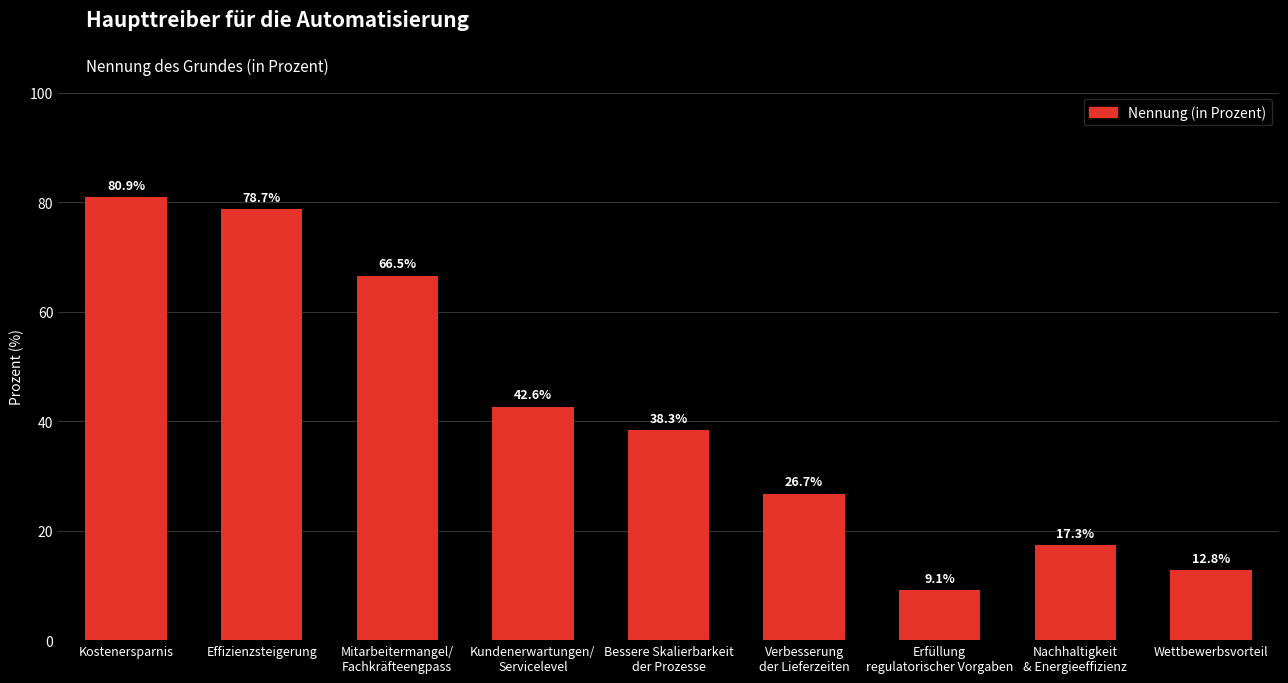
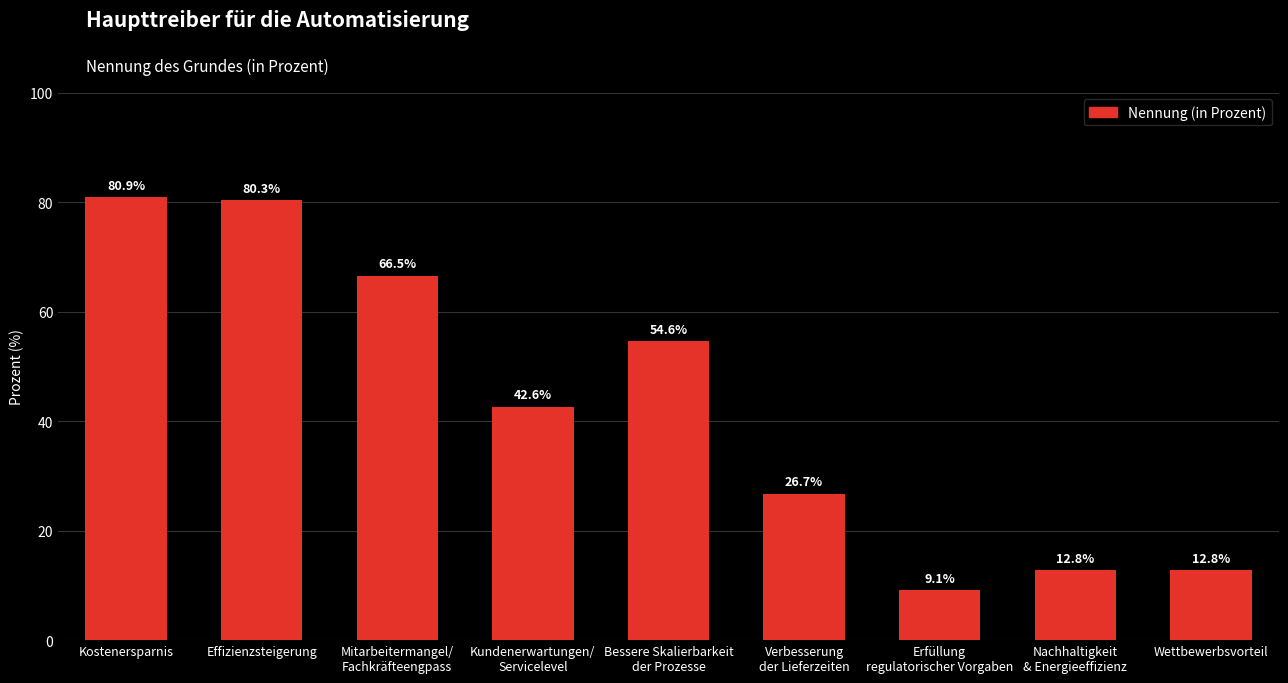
  {
    "Kostenersparnis": "80.9%",
-   "Effizienzsteigerung": "78.7%",
+   "Effizienzsteigerung": "80.3%",
    "Mitarbeitermangel/ Fachkräfteengpass": "66.5%",
    "Kundenerwartungen/ Servicelevel": "42.6%",
-   "Bessere Skalierbarkeit der Prozesse": "38.3%",
+   "Bessere Skalierbarkeit der Prozesse": "54.6%",
    "Verbesserung der Lieferzeiten": "26.7%",
    "Erfüllung regulatorischer Vorgaben": "9.1%",
-   "Nachhaltigkeit & Energieeffizienz": "17.3%",
+   "Nachhaltigkeit & Energieeffizienz": "12.8%",
    "Wettbewerbsvorteil": "12.8%"
  }
